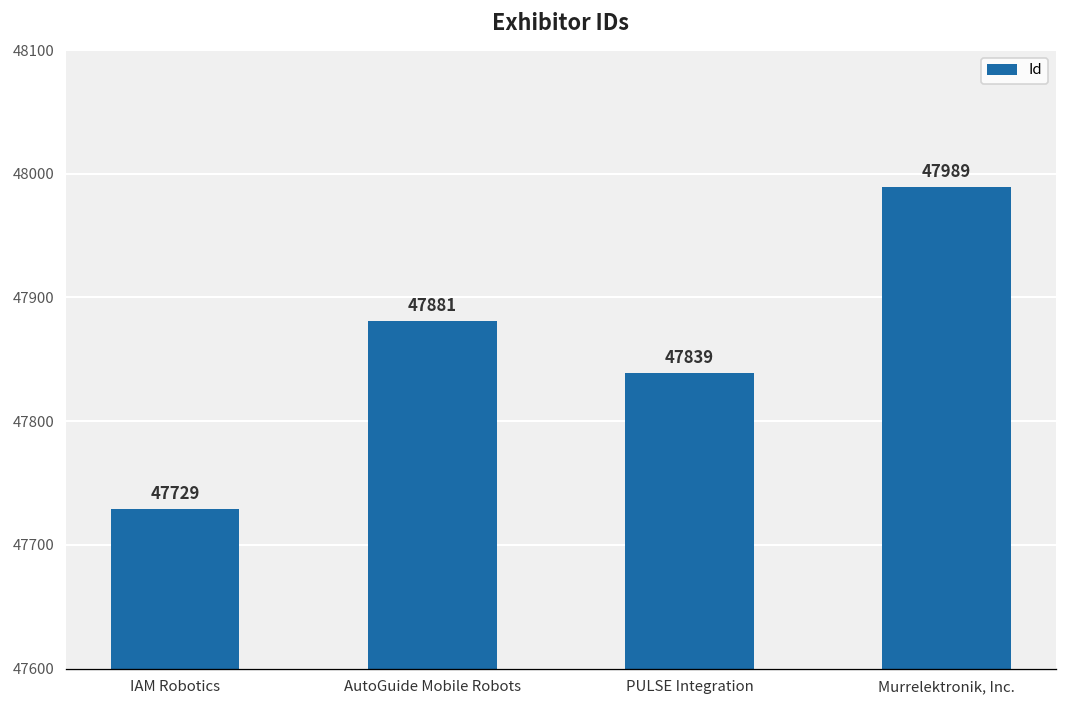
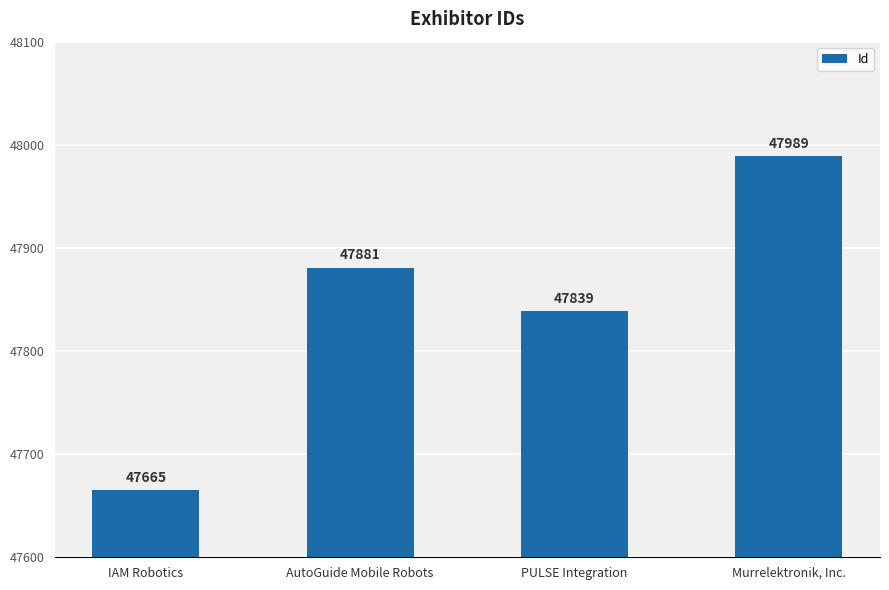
  {
-   "IAM Robotics": 47729,
+   "IAM Robotics": 47665,
    "AutoGuide Mobile Robots": 47881,
    "PULSE Integration": 47839,
    "Murrelektronik, Inc.": 47989
  }
